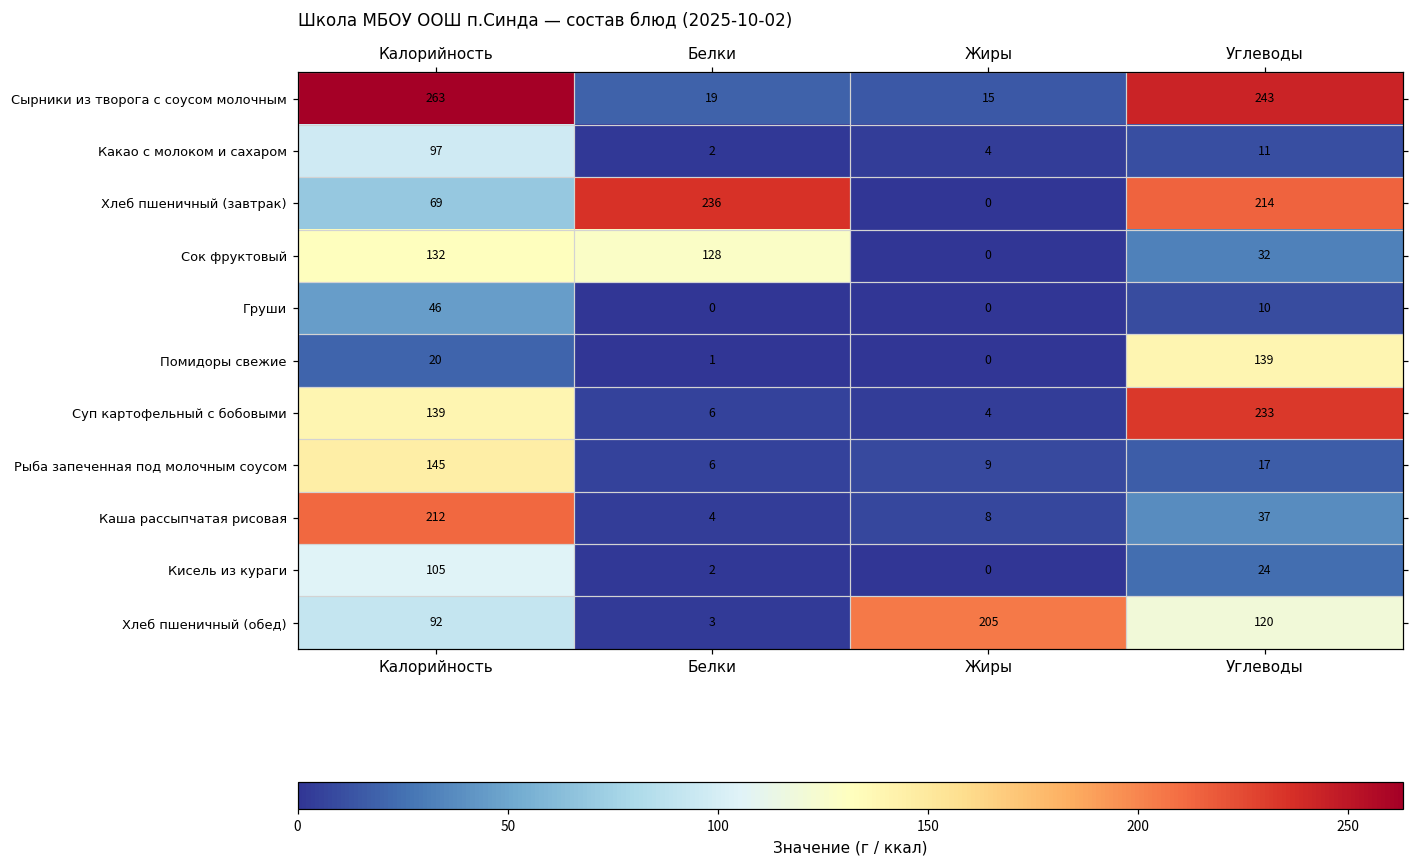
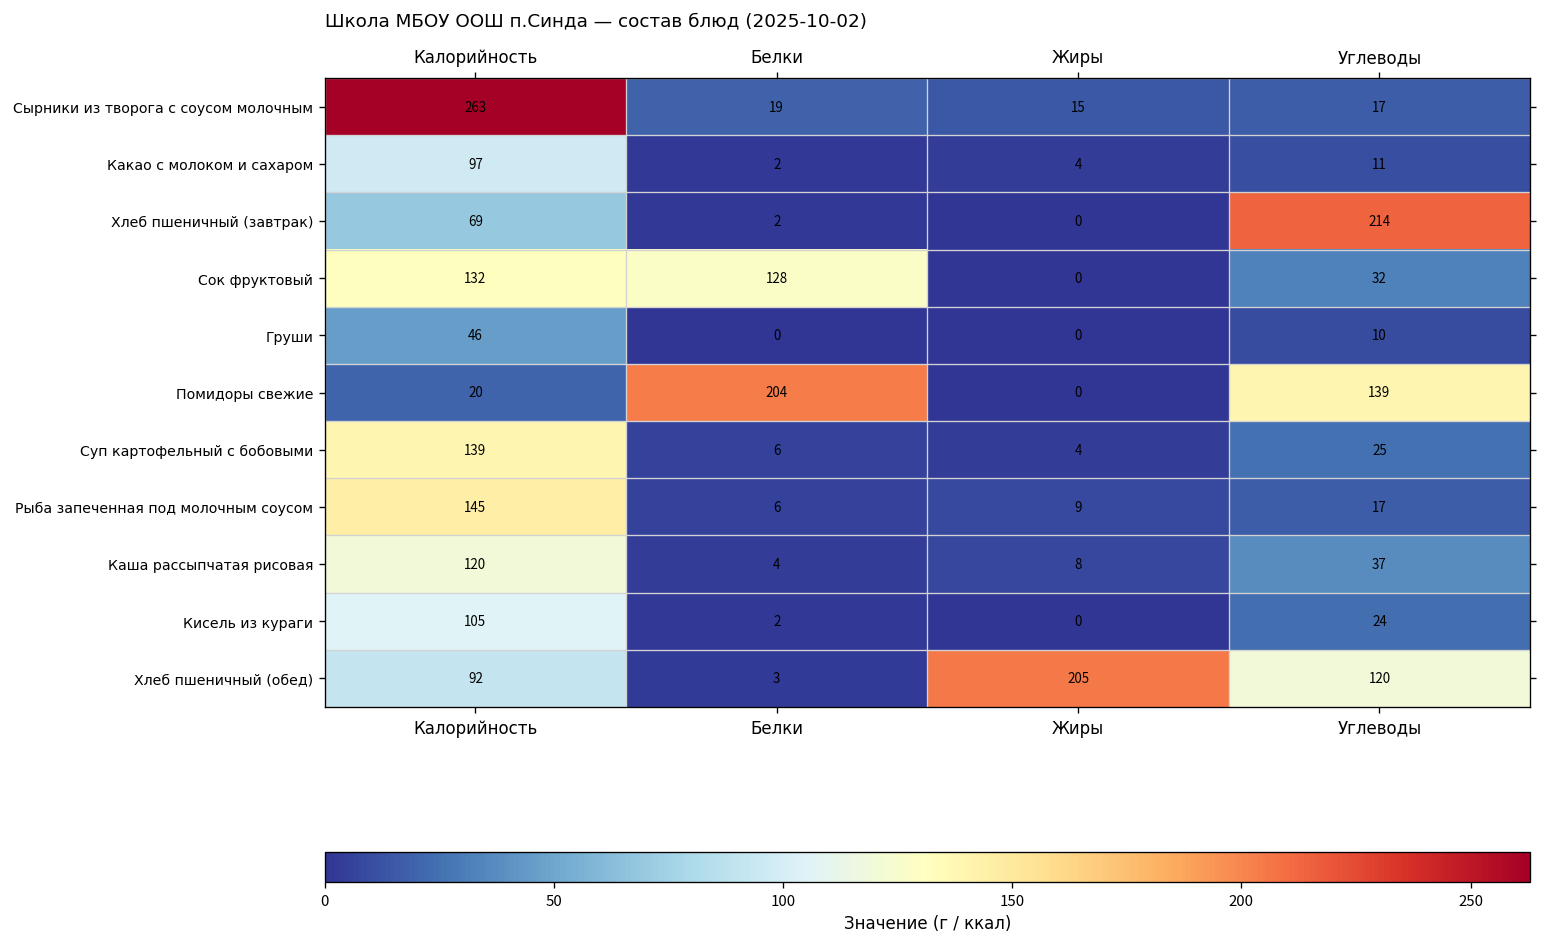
  {
    "Сырники из творога с соусом молочным": {
      "Калорийность": 263,
      "Белки": 19,
      "Жиры": 15,
-     "Углеводы": 243
+     "Углеводы": 17
    },
    "Какао с молоком и сахаром": {
      "Калорийность": 97,
      "Белки": 2,
      "Жиры": 4,
      "Углеводы": 11
    },
    "Хлеб пшеничный (завтрак)": {
      "Калорийность": 69,
-     "Белки": 236,
+     "Белки": 2,
      "Жиры": 0,
      "Углеводы": 214
    },
    "Сок фруктовый": {
      "Калорийность": 132,
      "Белки": 128,
      "Жиры": 0,
      "Углеводы": 32
    },
    "Груши": {
      "Калорийность": 46,
      "Белки": 0,
      "Жиры": 0,
      "Углеводы": 10
    },
    "Помидоры свежие": {
      "Калорийность": 20,
-     "Белки": 1,
+     "Белки": 204,
      "Жиры": 0,
      "Углеводы": 139
    },
    "Суп картофельный с бобовыми": {
      "Калорийность": 139,
      "Белки": 6,
      "Жиры": 4,
-     "Углеводы": 233
+     "Углеводы": 25
    },
    "Рыба запеченная под молочным соусом": {
      "Калорийность": 145,
      "Белки": 6,
      "Жиры": 9,
      "Углеводы": 17
    },
    "Каша рассыпчатая рисовая": {
-     "Калорийность": 212,
+     "Калорийность": 120,
      "Белки": 4,
      "Жиры": 8,
      "Углеводы": 37
    },
    "Кисель из кураги": {
      "Калорийность": 105,
      "Белки": 2,
      "Жиры": 0,
      "Углеводы": 24
    },
    "Хлеб пшеничный (обед)": {
      "Калорийность": 92,
      "Белки": 3,
      "Жиры": 205,
      "Углеводы": 120
    }
  }
